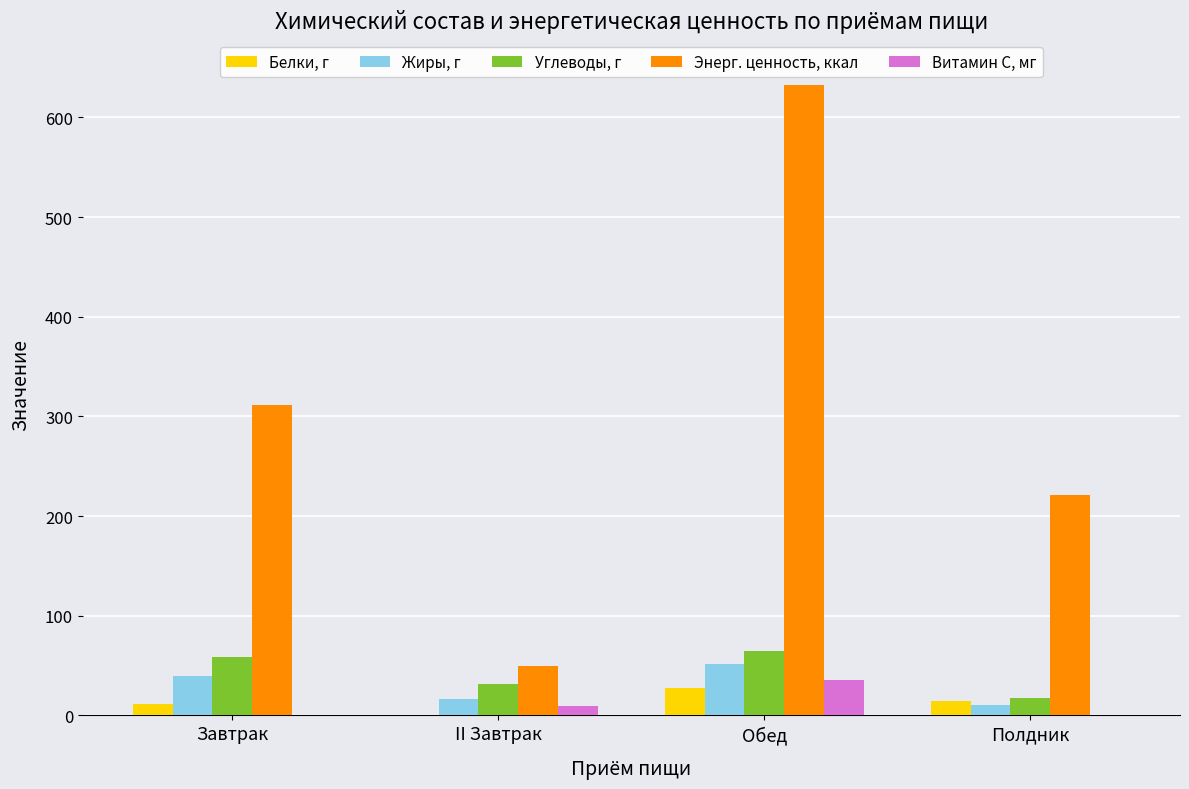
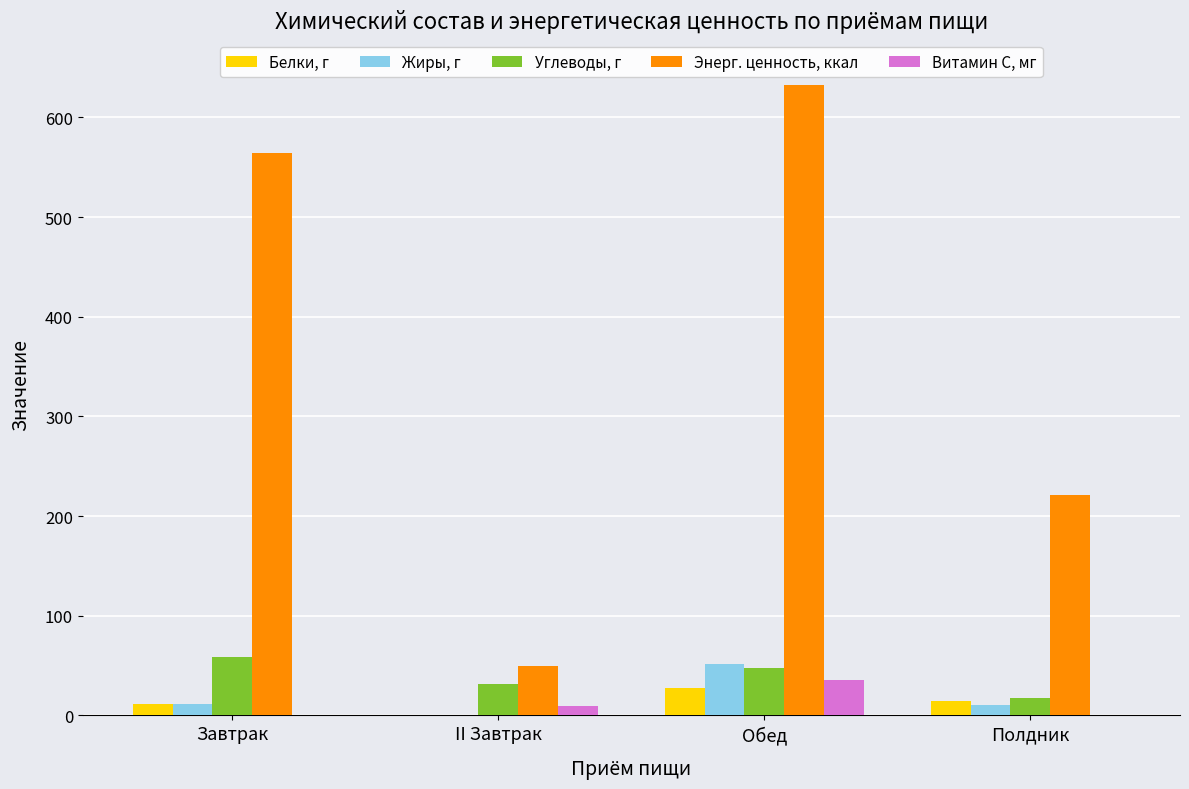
  {
    "Белки, г": {
      "Завтрак": 10,
      "Обед": 30,
      "Полдник": 10
    },
    "Жиры, г": {
-     "Завтрак": 40,
-     "II Завтрак": 20,
+     "Завтрак": 10,
+     "II Завтрак": 0,
      "Обед": 50,
      "Полдник": 10
    },
    "Углеводы, г": {
      "Завтрак": 60,
      "II Завтрак": 30,
-     "Обед": 60,
+     "Обед": 50,
      "Полдник": 20
    },
    "Энерг. ценность, ккал": {
-     "Завтрак": 310,
+     "Завтрак": 560,
      "II Завтрак": 50,
      "Обед": 630,
      "Полдник": 220
    },
    "Витамин С, мг": {
      "II Завтрак": 10,
      "Обед": 40
    }
  }
